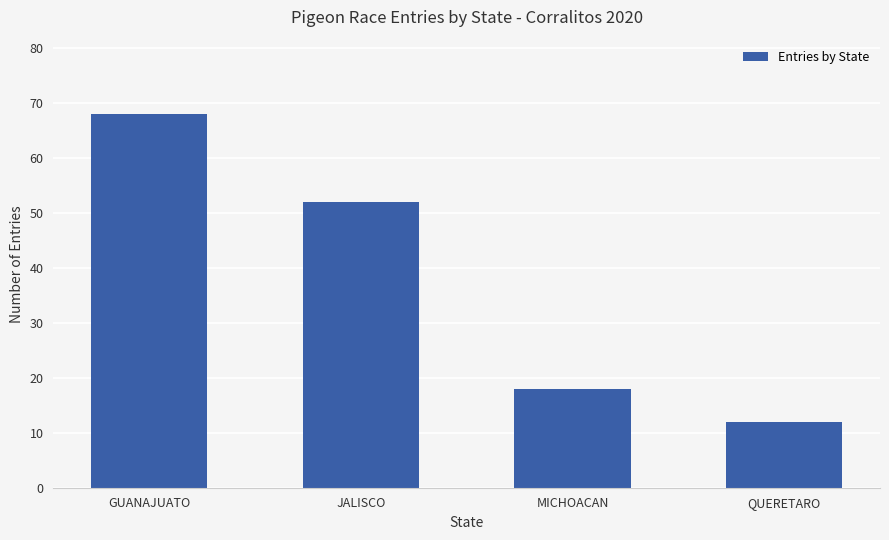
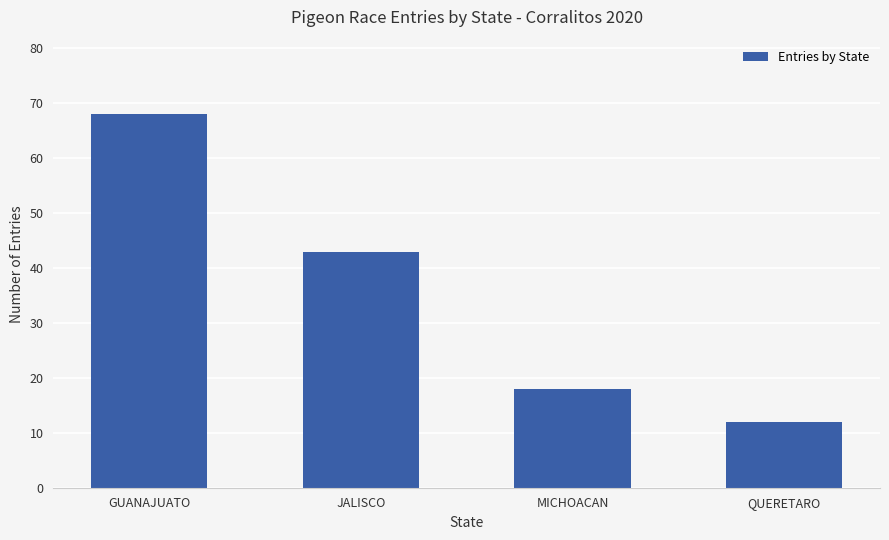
  {
    "GUANAJUATO": 68,
-   "JALISCO": 52,
+   "JALISCO": 43,
    "MICHOACAN": 18,
    "QUERETARO": 12
  }
